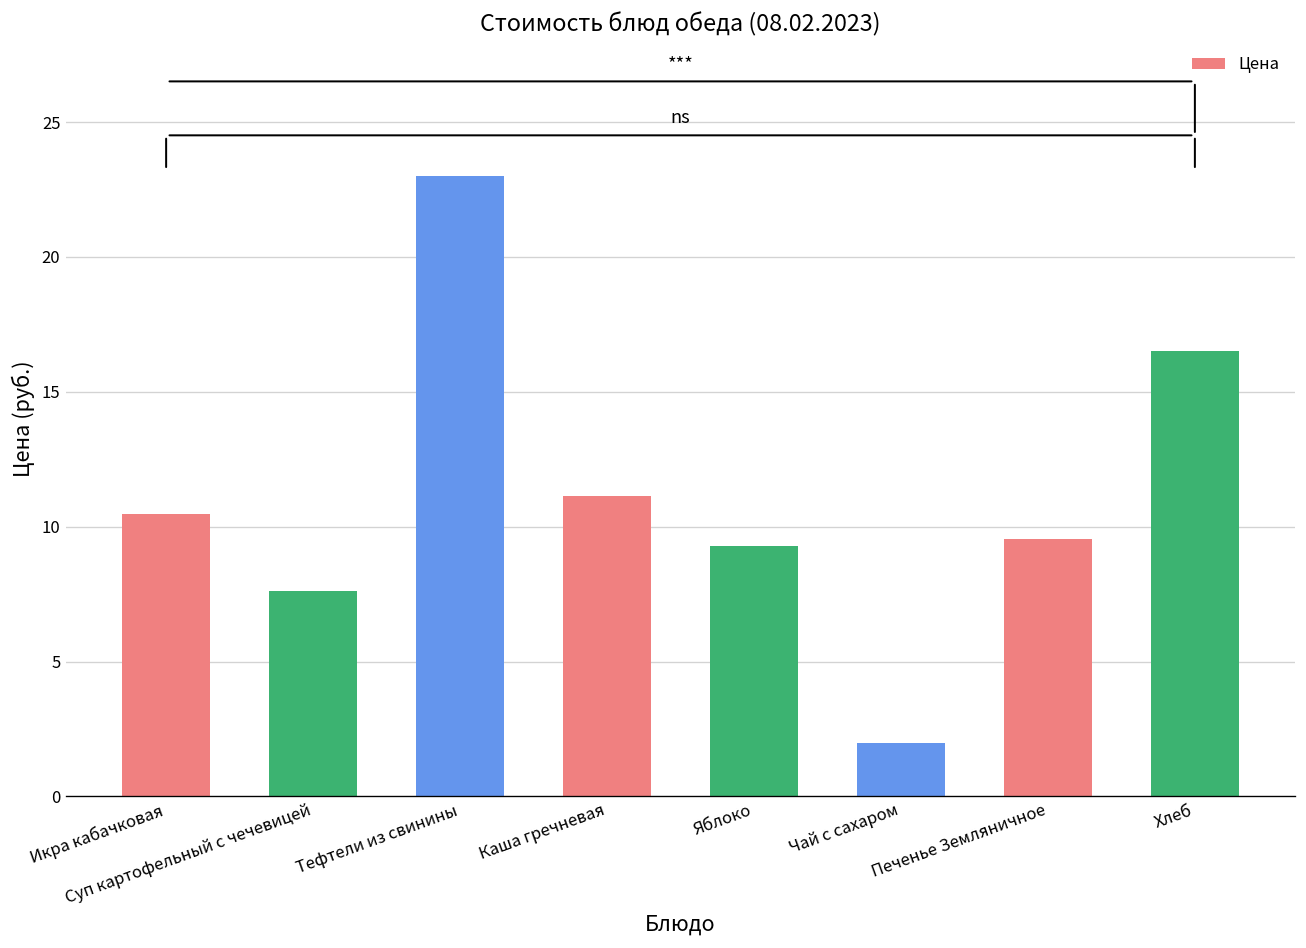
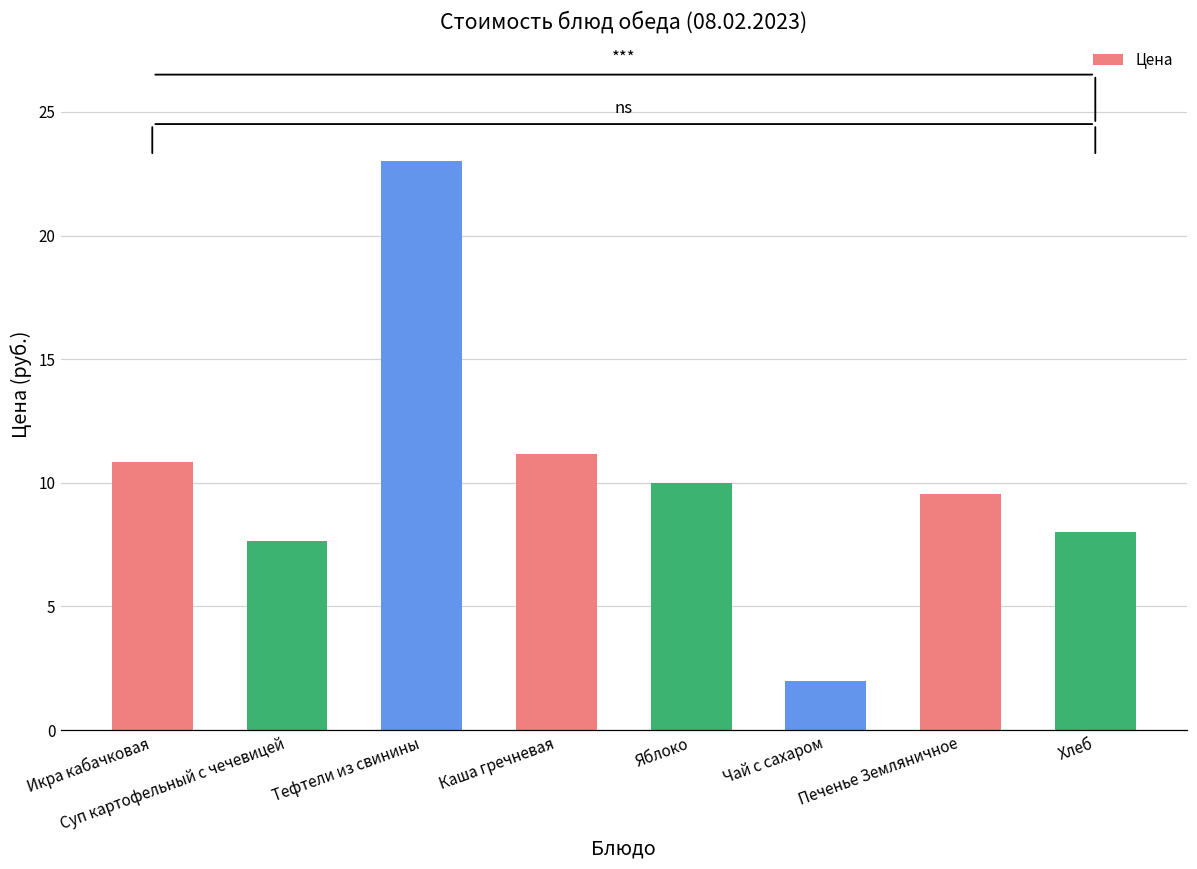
  {
-   "Икра кабачковая": 10.5,
+   "Икра кабачковая": 10.8,
    "Суп картофельный с чечевицей": 7.6,
    "Тефтели из свинины": 23.0,
    "Каша гречневая": 11.2,
-   "Яблоко": 9.3,
+   "Яблоко": 10.0,
    "Чай с сахаром": 2.0,
    "Печенье Земляничное": 9.5,
-   "Хлеб": 16.5
+   "Хлеб": 8.0
  }
